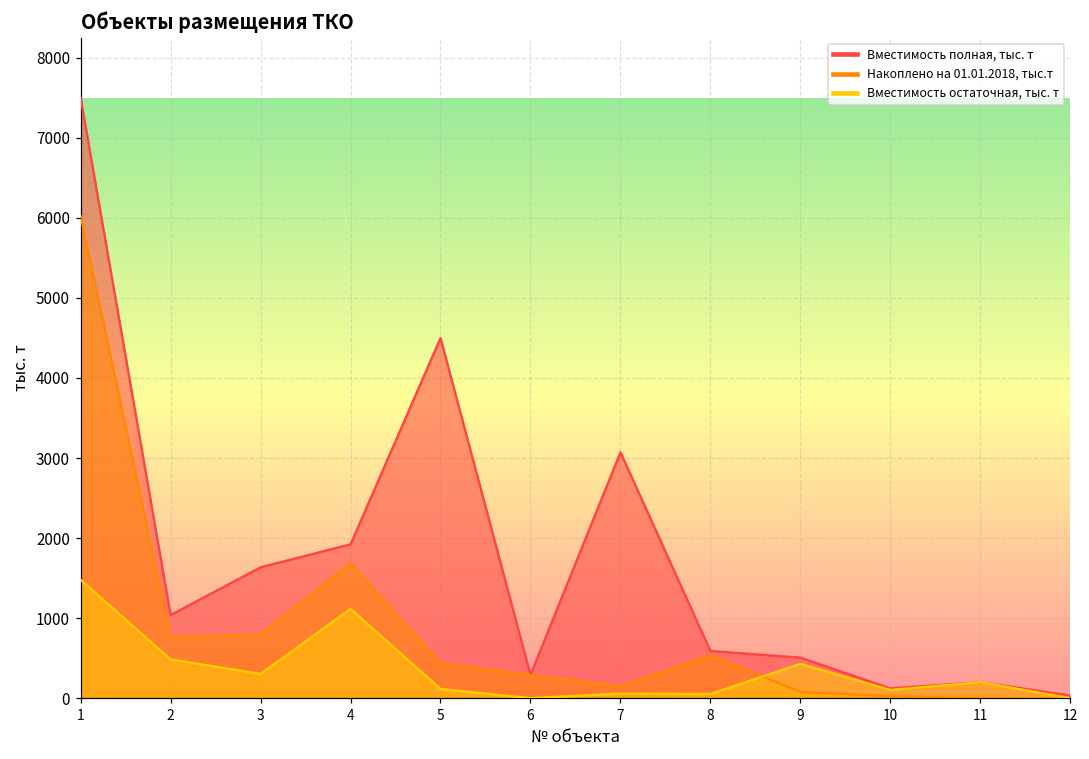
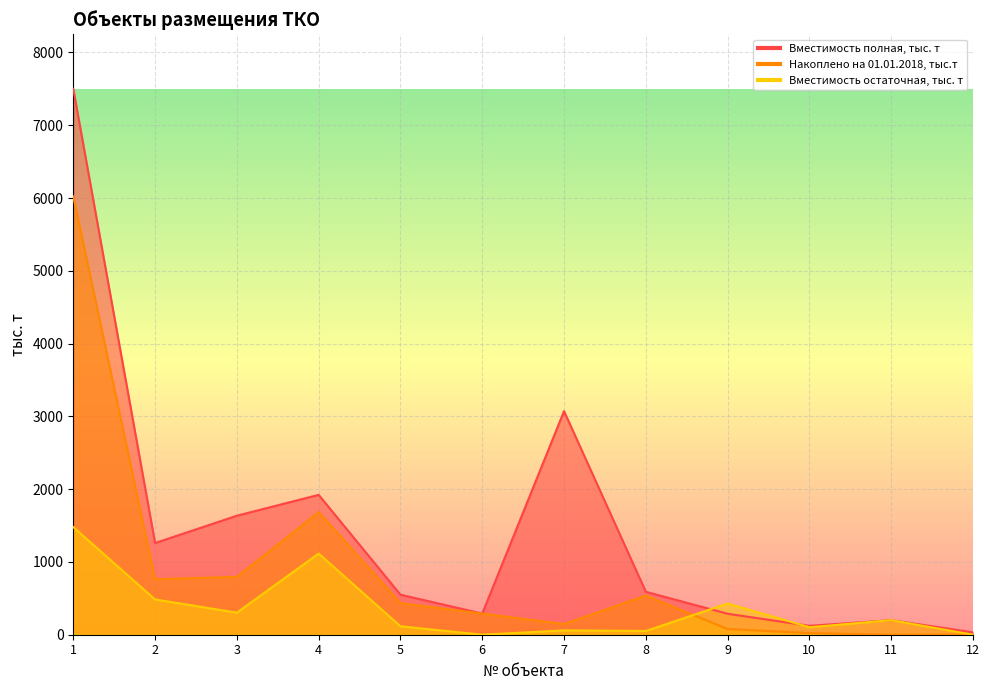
  {
    "Вместимость полная, тыс. т": {
      "1": 7500,
-     "2": 1000,
+     "2": 1300,
      "3": 1600,
      "4": 1900,
-     "5": 4500,
+     "5": 600,
      "7": 3100,
      "8": 600,
-     "9": 500
+     "9": 300
    }
  }
